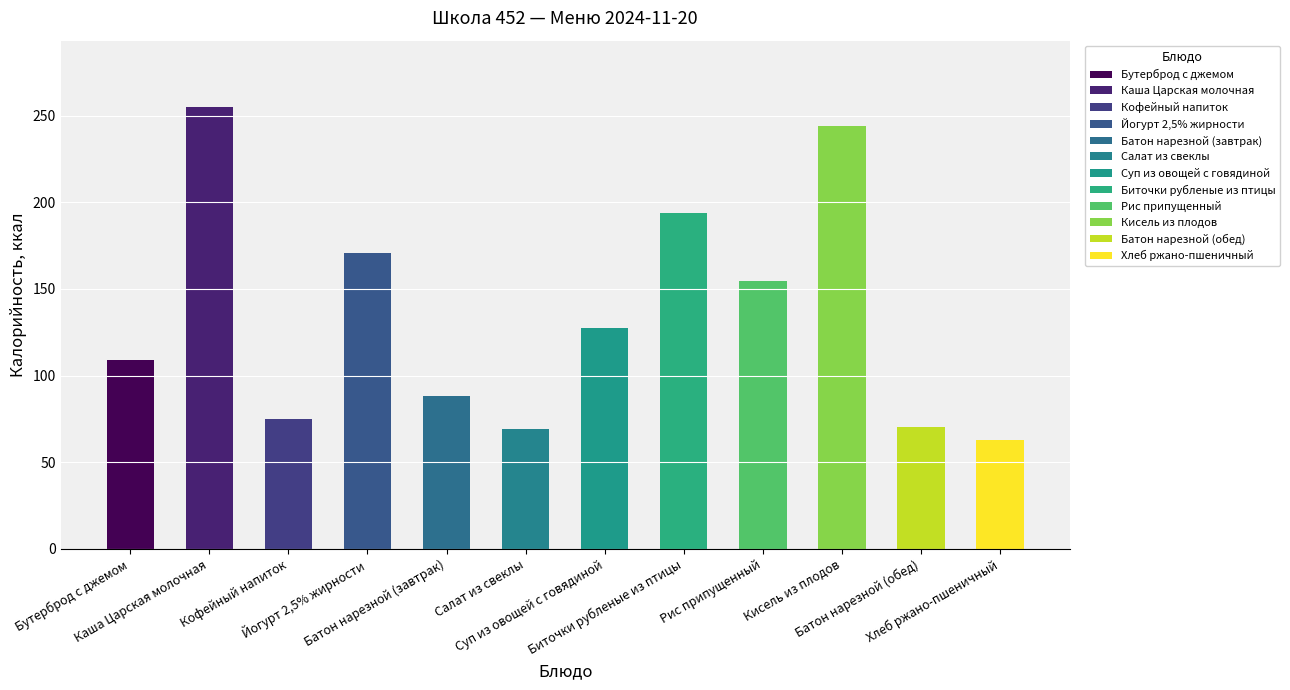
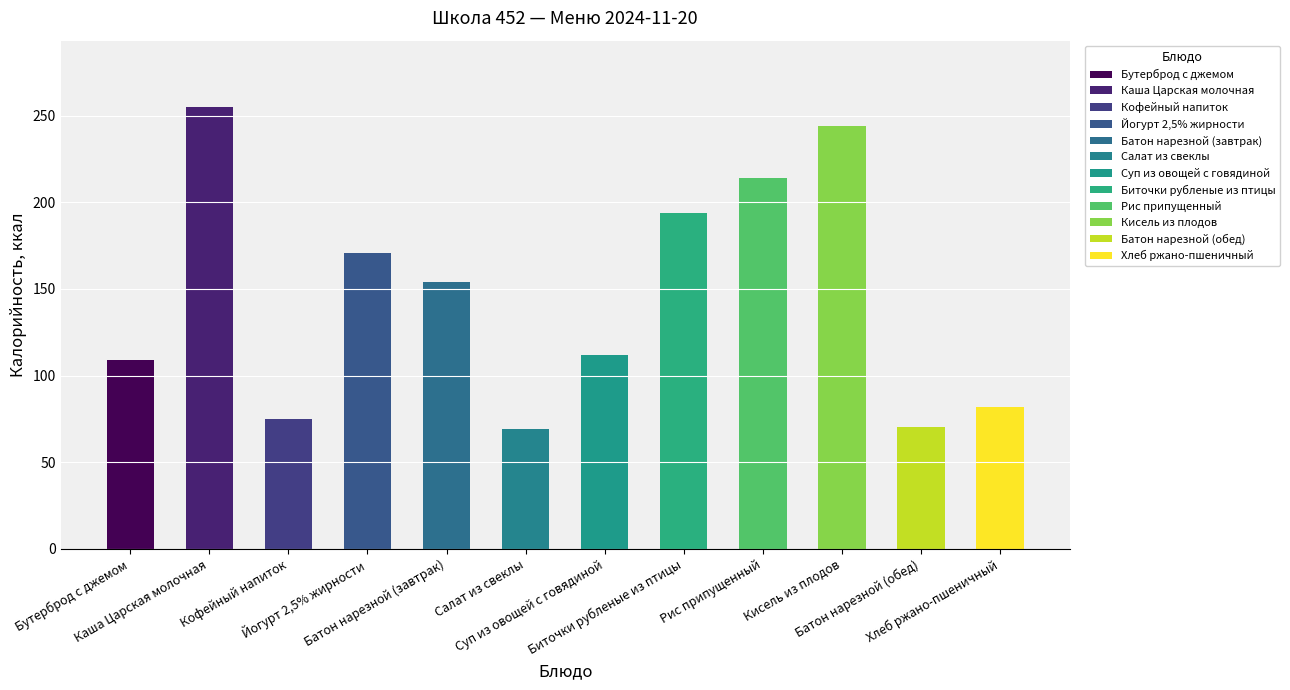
  {
    "Бутерброд с джемом": 109,
    "Каша Царская молочная": 255,
    "Кофейный напиток": 75,
    "Йогурт 2,5% жирности": 171,
-   "Батон нарезной (завтрак)": 88,
+   "Батон нарезной (завтрак)": 154,
    "Салат из свеклы": 69,
-   "Суп из овощей с говядиной": 127,
+   "Суп из овощей с говядиной": 112,
    "Биточки рубленые из птицы": 194,
-   "Рис припущенный": 154,
+   "Рис припущенный": 214,
    "Кисель из плодов": 244,
    "Батон нарезной (обед)": 70,
-   "Хлеб ржано-пшеничный": 63
+   "Хлеб ржано-пшеничный": 82
  }
